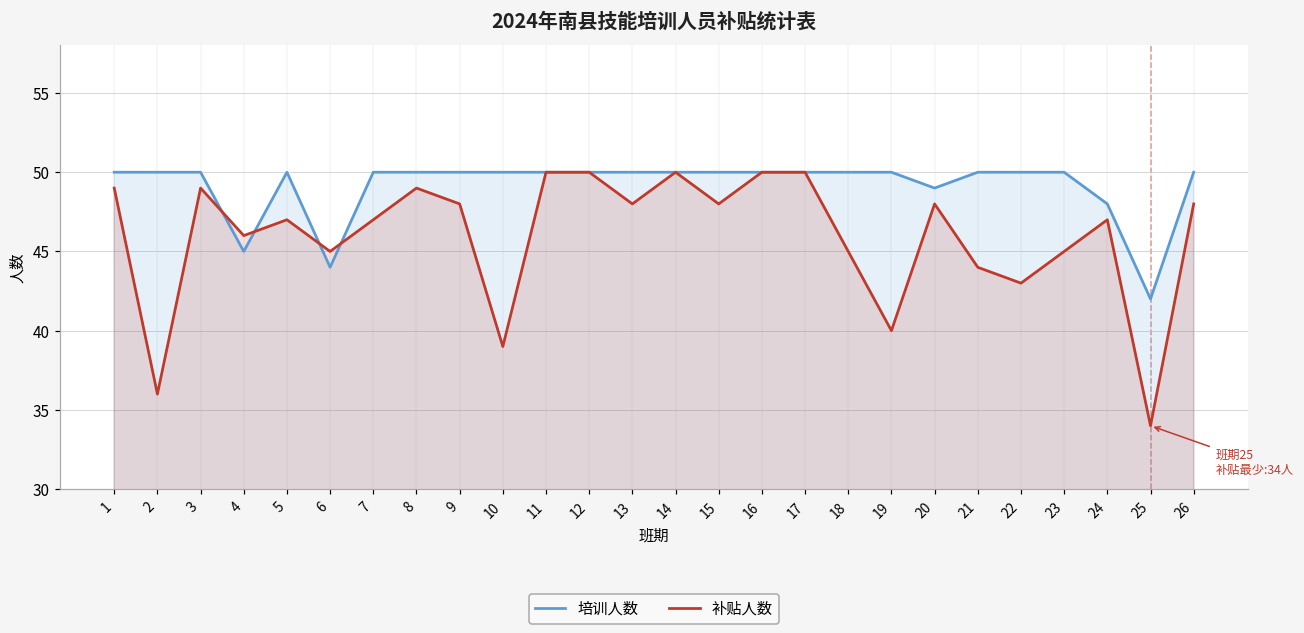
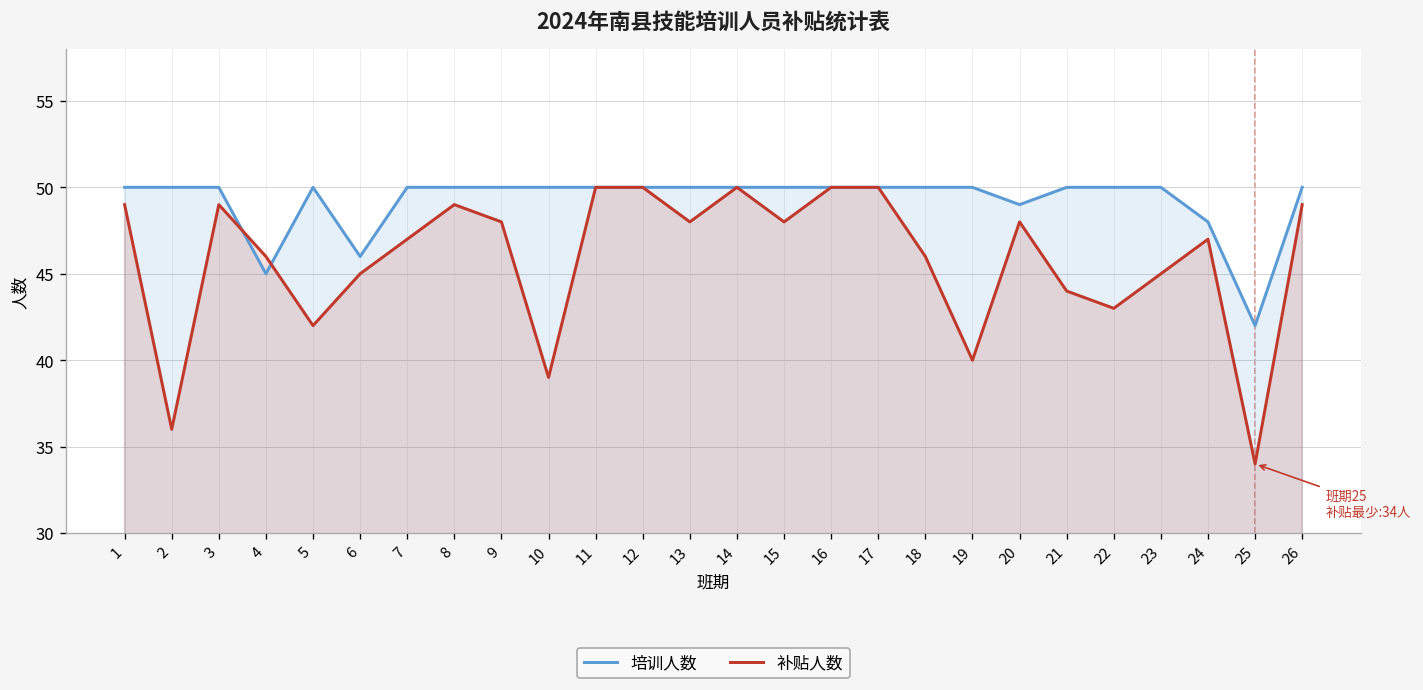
  {
    "培训人数": {
      "1": 50,
      "2": 50,
      "3": 50,
      "4": 45,
      "5": 50,
-     "6": 44,
+     "6": 46,
      "7": 50,
      "8": 50,
      "9": 50,
      "10": 50,
      "13": 50,
      "15": 50,
      "18": 50,
      "19": 50,
      "20": 49,
      "21": 50,
      "22": 50,
      "23": 50,
      "24": 48,
      "25": 42,
      "26": 50
    },
    "补贴人数": {
      "1": 49,
      "2": 36,
      "3": 49,
      "4": 46,
-     "5": 47,
+     "5": 42,
      "6": 45,
      "7": 47,
      "8": 49,
      "9": 48,
      "10": 39,
      "13": 48,
      "15": 48,
-     "18": 45,
+     "18": 46,
      "19": 40,
      "20": 48,
      "21": 44,
      "22": 43,
      "23": 45,
      "24": 47,
-     "26": 48
+     "26": 49
    }
  }
